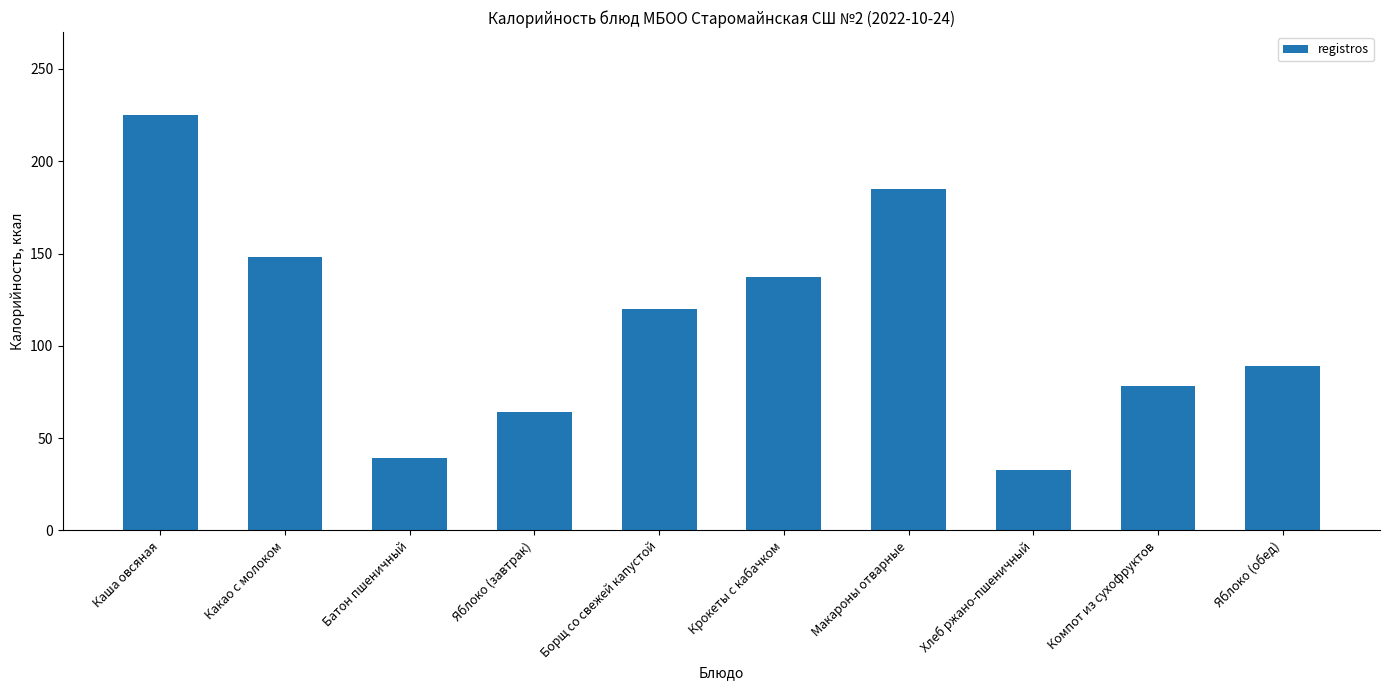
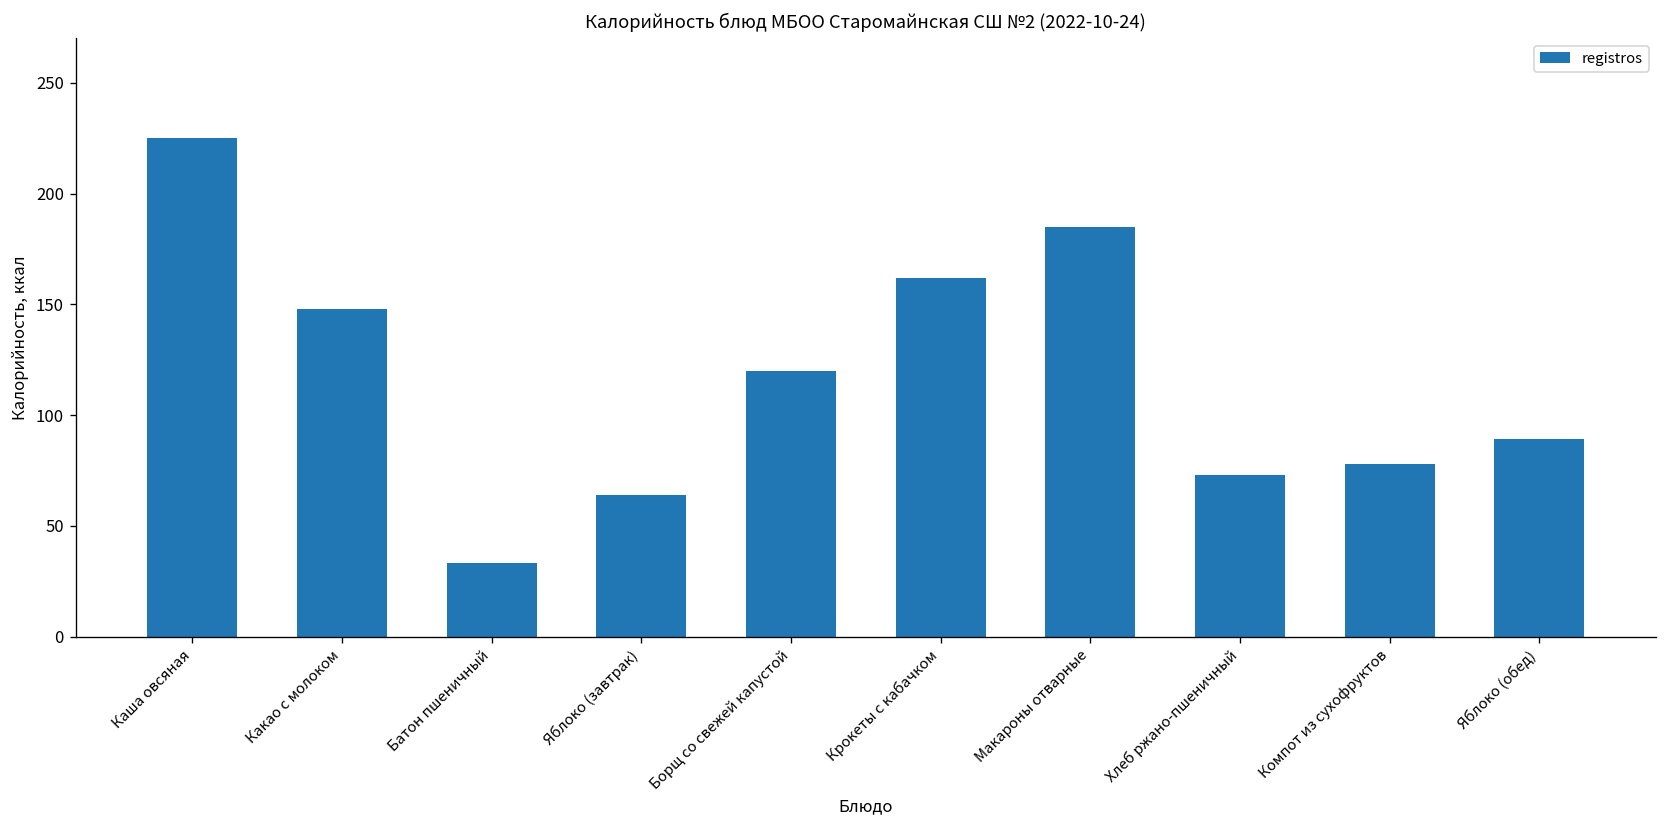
  {
    "Каша овсяная": 225,
    "Какао с молоком": 148,
-   "Батон пшеничный": 39,
+   "Батон пшеничный": 33,
    "Яблоко (завтрак)": 64,
    "Борщ со свежей капустой": 120,
-   "Крокеты с кабачком": 137,
+   "Крокеты с кабачком": 162,
    "Макароны отварные": 185,
-   "Хлеб ржано-пшеничный": 33,
+   "Хлеб ржано-пшеничный": 73,
    "Компот из сухофруктов": 78,
    "Яблоко (обед)": 89
  }
